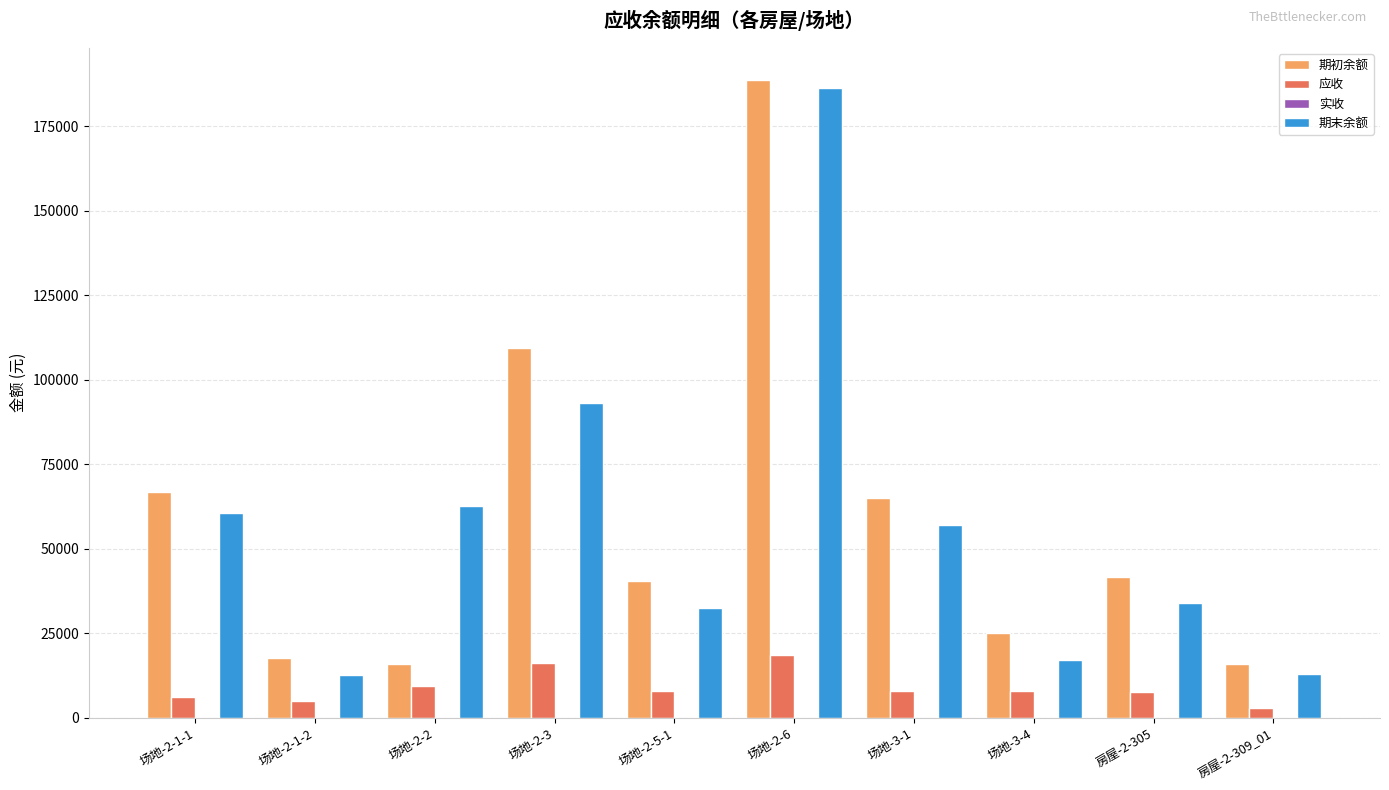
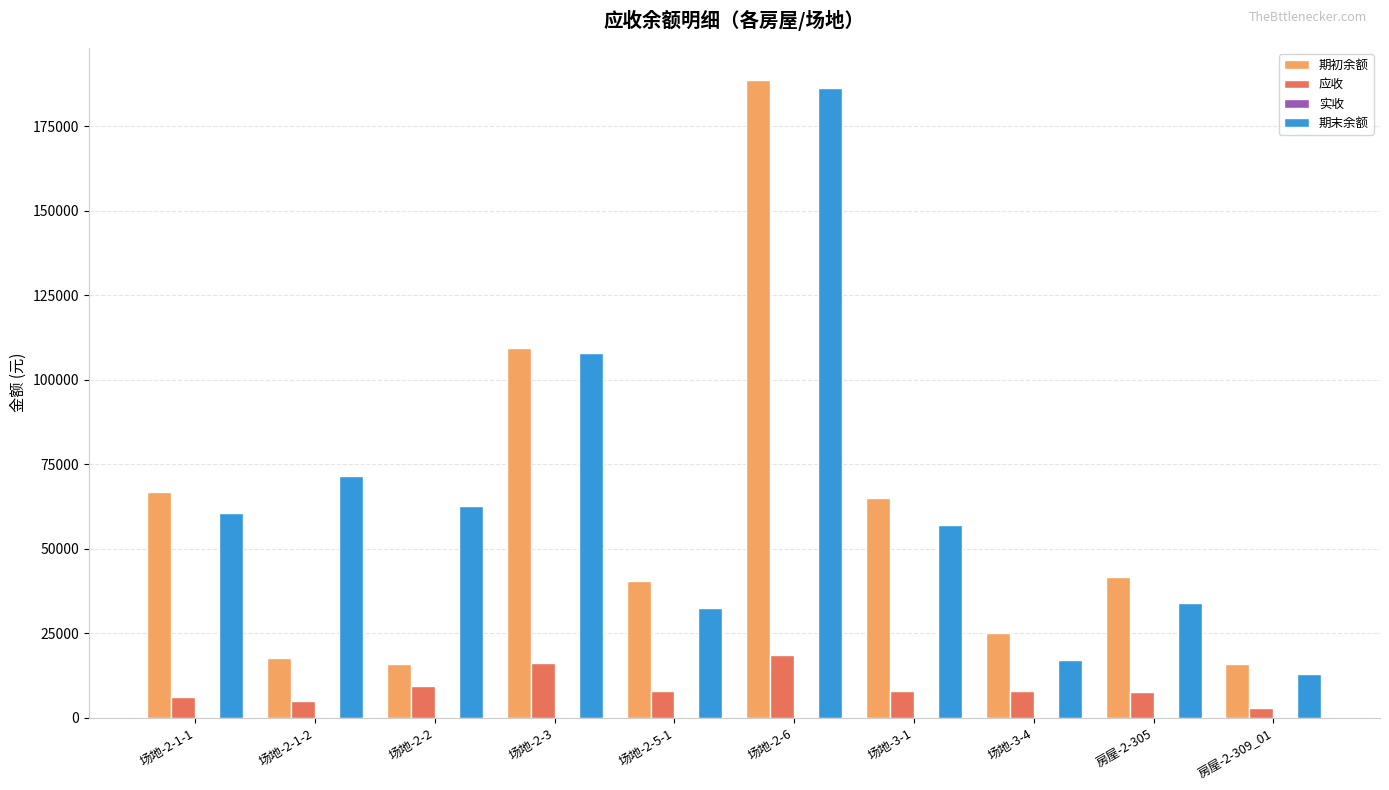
  {
    "实收": {
      "场地-2-1-1": 0,
      "场地-2-1-2": 0,
      "场地-2-2": 0,
      "场地-2-3": 0,
      "场地-2-5-1": 0,
      "场地-2-6": 0,
      "场地-3-1": 0,
      "场地-3-4": 0,
      "房屋-2-305": 0,
      "房屋-2-309_01": 0
    },
    "期末余额": {
      "场地-2-1-1": 61000,
-     "场地-2-1-2": 13000,
+     "场地-2-1-2": 71000,
      "场地-2-2": 63000,
-     "场地-2-3": 93000,
+     "场地-2-3": 108000,
      "场地-2-5-1": 33000,
      "场地-2-6": 186000,
      "场地-3-1": 57000,
      "场地-3-4": 17000,
      "房屋-2-305": 34000,
      "房屋-2-309_01": 13000
    }
  }
